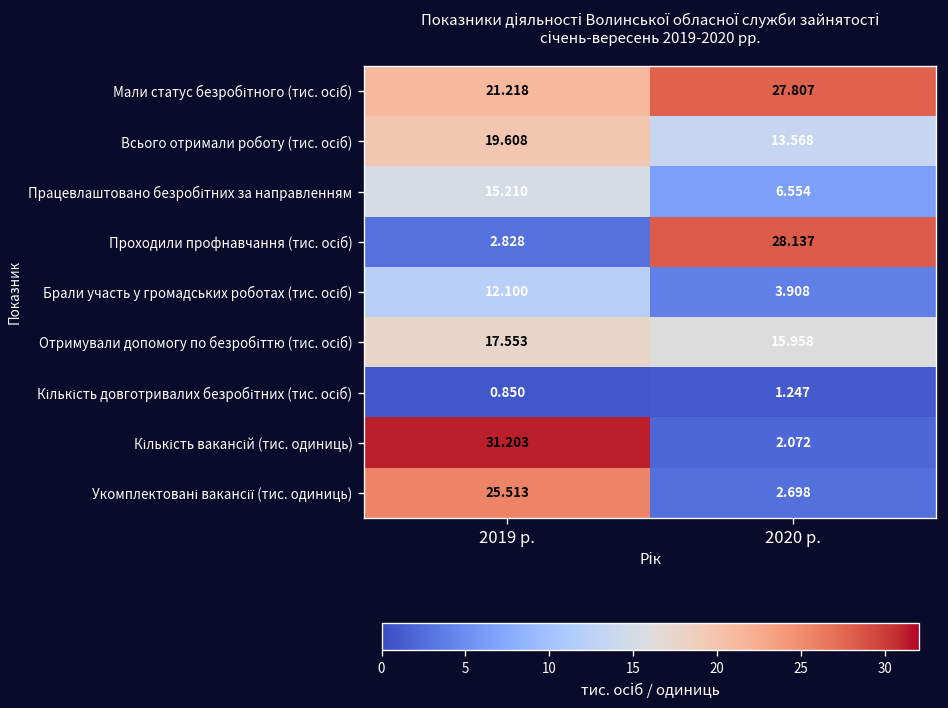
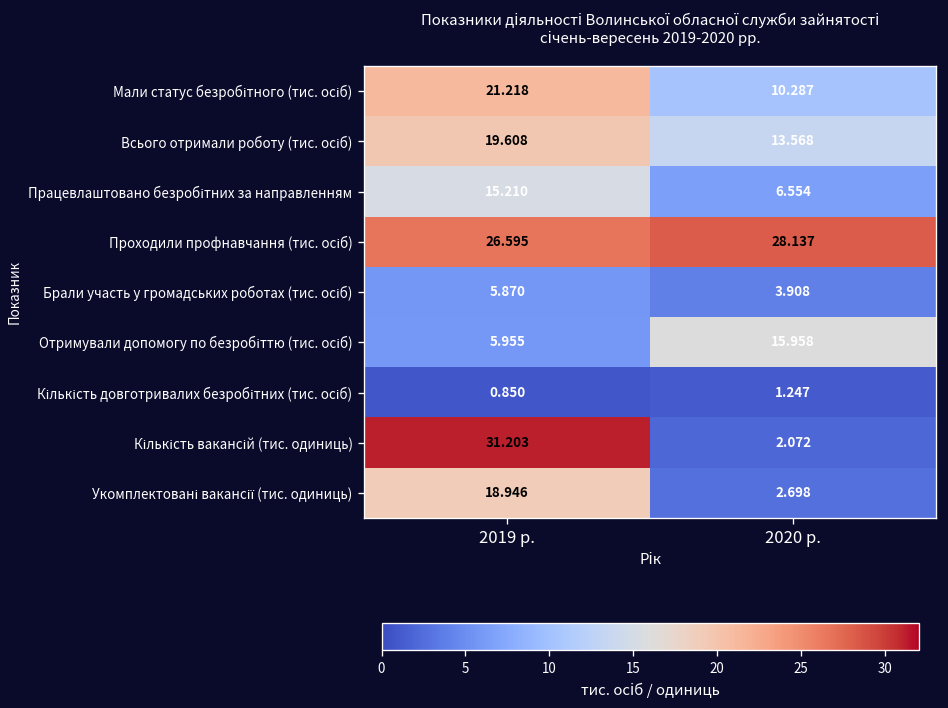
  {
    "Мали статус безробітного (тис. осіб)": {
      "2019 р.": 21.218,
-     "2020 р.": 27.807
+     "2020 р.": 10.287
    },
    "Всього отримали роботу (тис. осіб)": {
      "2019 р.": 19.608,
      "2020 р.": 13.568
    },
    "Працевлаштовано безробітних за направленням": {
      "2020 р.": 6.554
    },
    "Проходили профнавчання (тис. осіб)": {
-     "2019 р.": 2.828,
+     "2019 р.": 26.595,
      "2020 р.": 28.137
    },
    "Брали участь у громадських роботах (тис. осіб)": {
-     "2019 р.": 12.100,
+     "2019 р.": 5.870,
      "2020 р.": 3.908
    },
    "Отримували допомогу по безробіттю (тис. осіб)": {
-     "2019 р.": 17.553
+     "2019 р.": 5.955
    },
    "Кількість довготривалих безробітних (тис. осіб)": {
      "2019 р.": 0.850,
      "2020 р.": 1.247
    },
    "Кількість вакансій (тис. одиниць)": {
      "2019 р.": 31.203,
      "2020 р.": 2.072
    },
    "Укомплектовані вакансії (тис. одиниць)": {
-     "2019 р.": 25.513,
+     "2019 р.": 18.946,
      "2020 р.": 2.698
    }
  }
